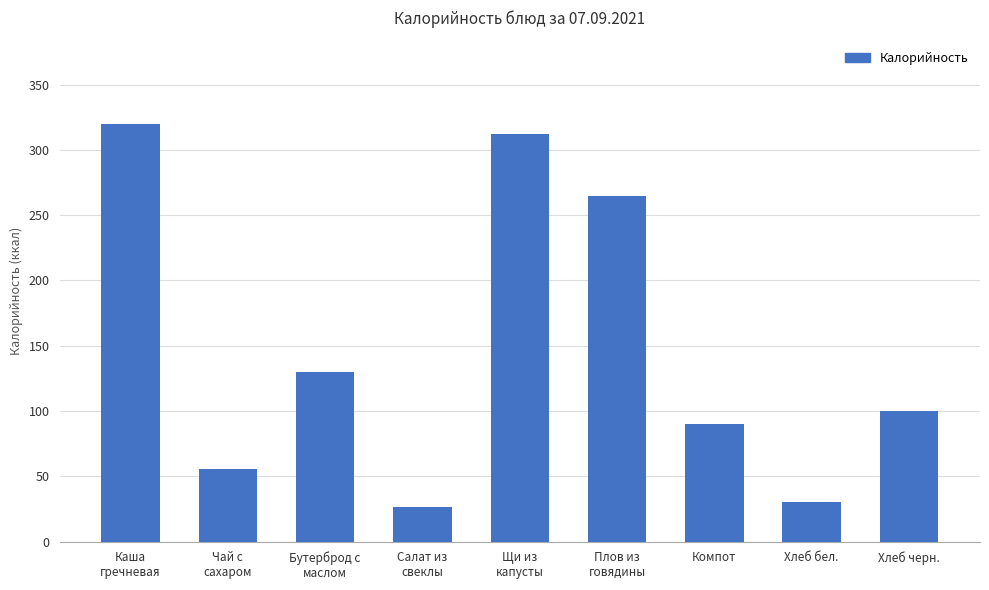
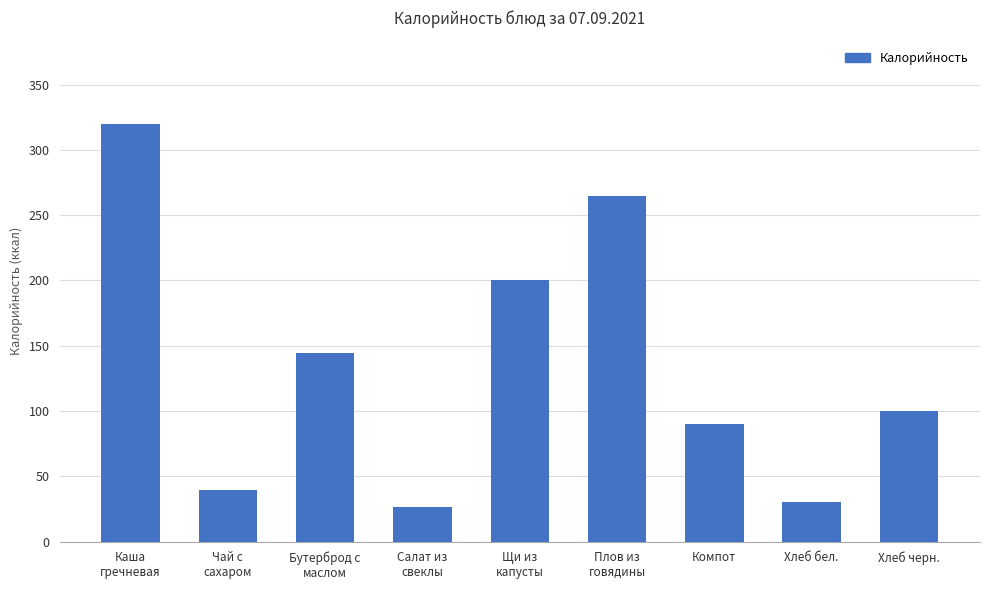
  {
    "Каша гречневая": 320,
-   "Чай с сахаром": 56,
-   "Бутерброд с маслом": 130,
+   "Чай с сахаром": 40,
+   "Бутерброд с маслом": 145,
    "Салат из свеклы": 27,
-   "Щи из капусты": 312,
+   "Щи из капусты": 201,
    "Плов из говядины": 265,
    "Компот": 90,
    "Хлеб бел.": 30,
    "Хлеб черн.": 100
  }
